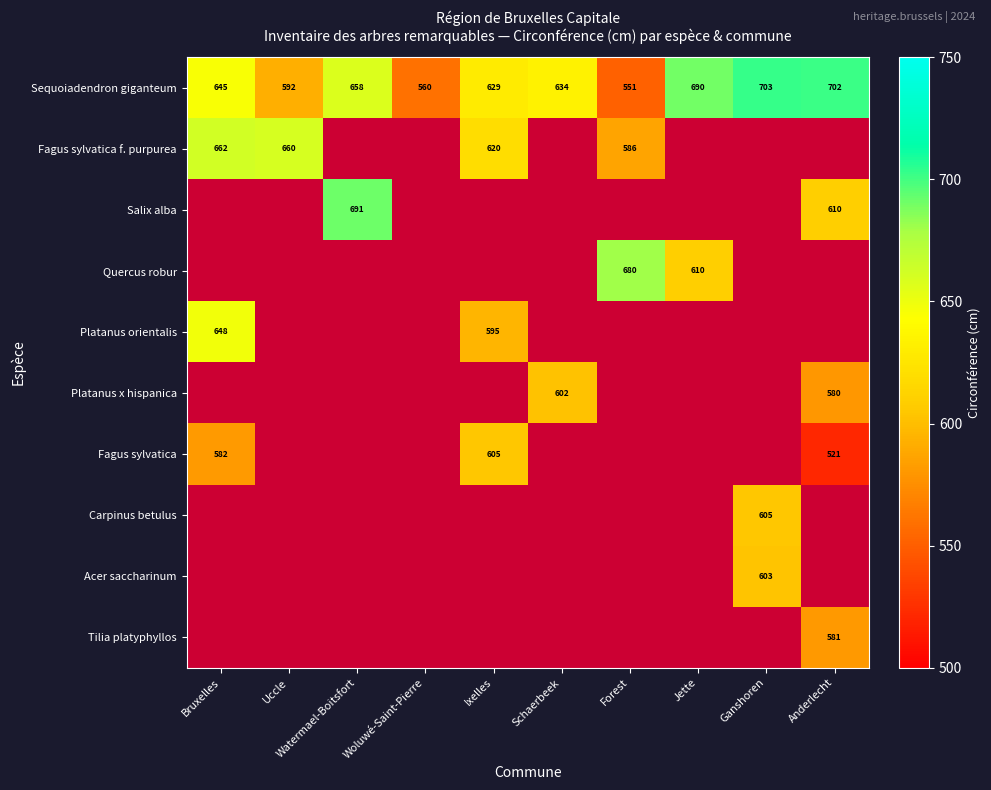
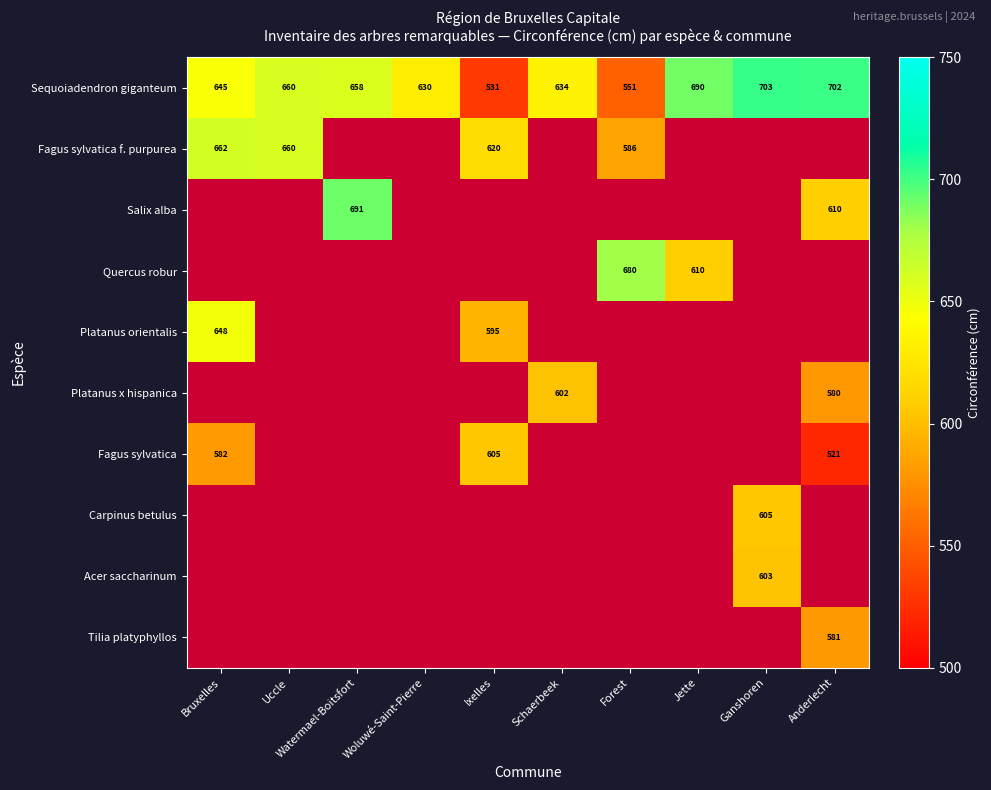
  {
    "Sequoiadendron giganteum": {
      "Bruxelles": 645,
-     "Uccle": 592,
+     "Uccle": 660,
      "Watermael-Boitsfort": 658,
-     "Woluwé-Saint-Pierre": 560,
-     "Ixelles": 629,
+     "Woluwé-Saint-Pierre": 630,
+     "Ixelles": 531,
      "Schaerbeek": 634,
      "Forest": 551,
      "Jette": 690,
      "Ganshoren": 703,
      "Anderlecht": 702
    },
    "Fagus sylvatica f. purpurea": {
      "Bruxelles": 662,
      "Uccle": 660,
      "Ixelles": 620,
      "Forest": 586
    },
    "Salix alba": {
      "Watermael-Boitsfort": 691,
      "Anderlecht": 610
    },
    "Quercus robur": {
      "Forest": 680,
      "Jette": 610
    },
    "Platanus orientalis": {
      "Bruxelles": 648,
      "Ixelles": 595
    },
    "Platanus x hispanica": {
      "Schaerbeek": 602,
      "Anderlecht": 580
    },
    "Fagus sylvatica": {
      "Bruxelles": 582,
      "Ixelles": 605,
      "Anderlecht": 521
    },
    "Carpinus betulus": {
      "Ganshoren": 605
    },
    "Acer saccharinum": {
      "Ganshoren": 603
    },
    "Tilia platyphyllos": {
      "Anderlecht": 581
    }
  }
